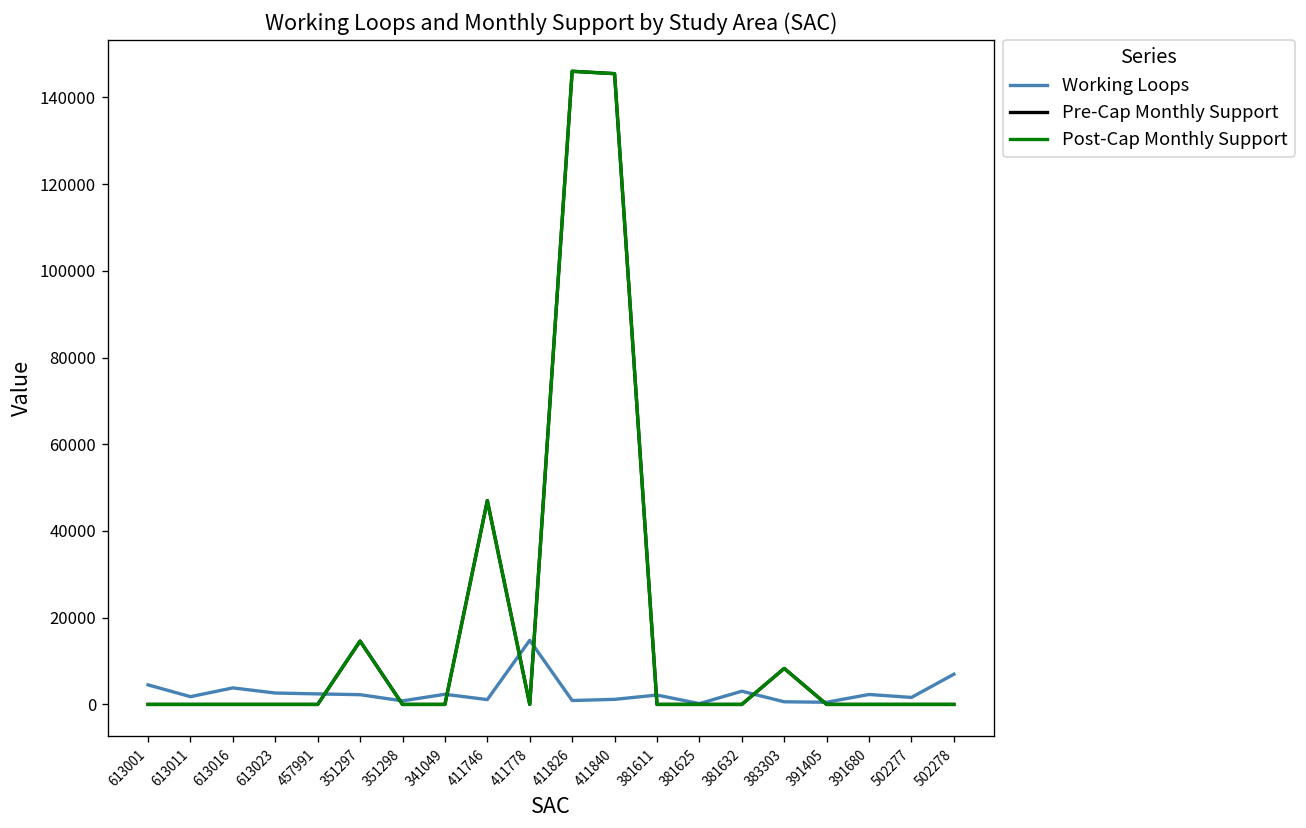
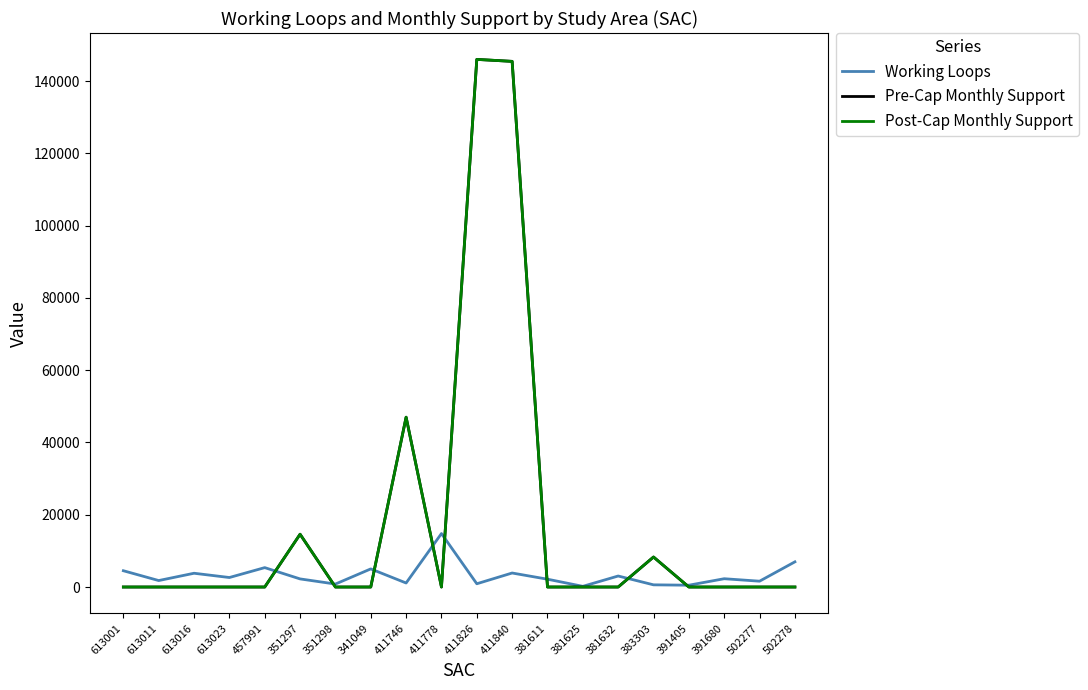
  {
    "Working Loops": {
      "613001": 5000,
      "613011": 2000,
      "613016": 4000,
      "613023": 3000,
-     "457991": 2000,
+     "457991": 5000,
      "351297": 2000,
      "351298": 1000,
-     "341049": 2000,
+     "341049": 5000,
      "411746": 1000,
      "411778": 15000,
      "411826": 1000,
-     "411840": 1000,
+     "411840": 4000,
      "381611": 2000,
      "381632": 3000,
      "383303": 1000,
      "391680": 2000,
      "502277": 2000,
      "502278": 7000
    },
    "Post-Cap Monthly Support": {
      "613001": 0,
      "613011": 0,
      "613016": 0,
      "613023": 0,
      "457991": 0,
      "351297": 15000,
      "351298": 0,
      "341049": 0,
      "411746": 47000,
      "411778": 0,
      "411826": 146000,
      "411840": 145000,
      "381611": 0,
      "381632": 0,
      "383303": 8000,
      "391680": 0,
      "502277": 0,
      "502278": 0
    }
  }
